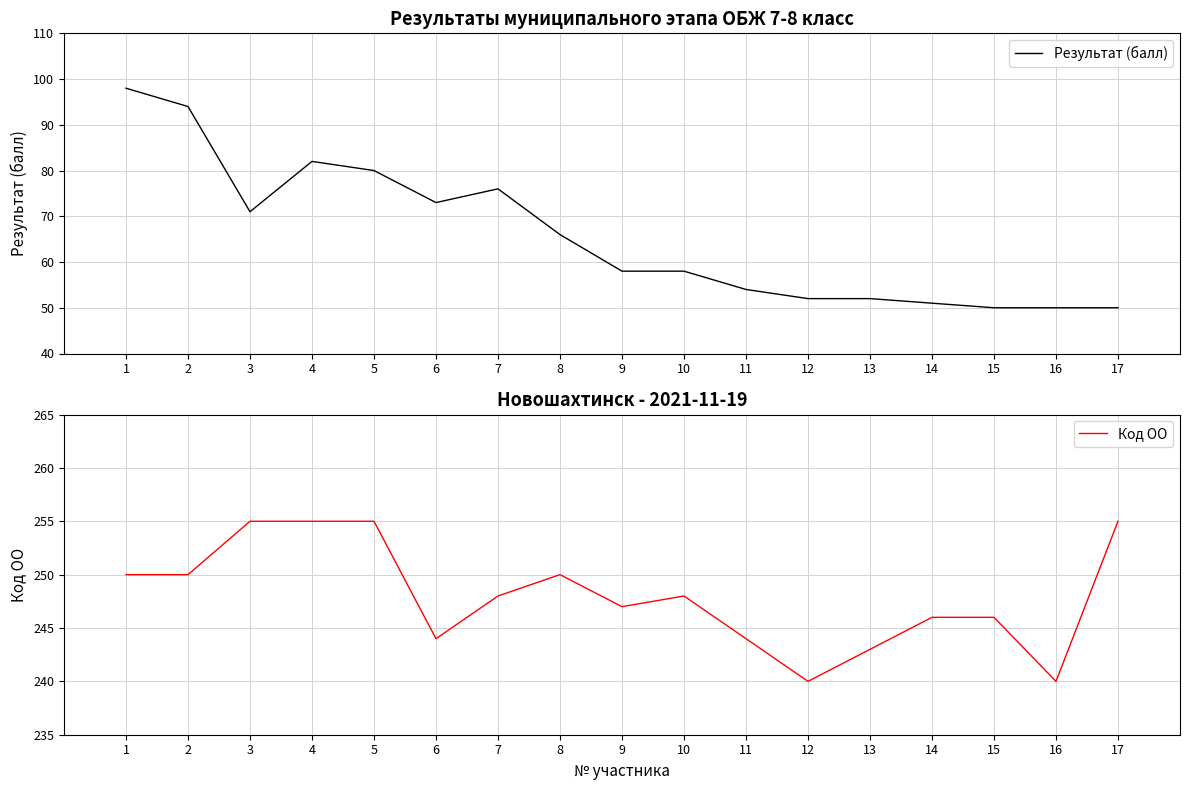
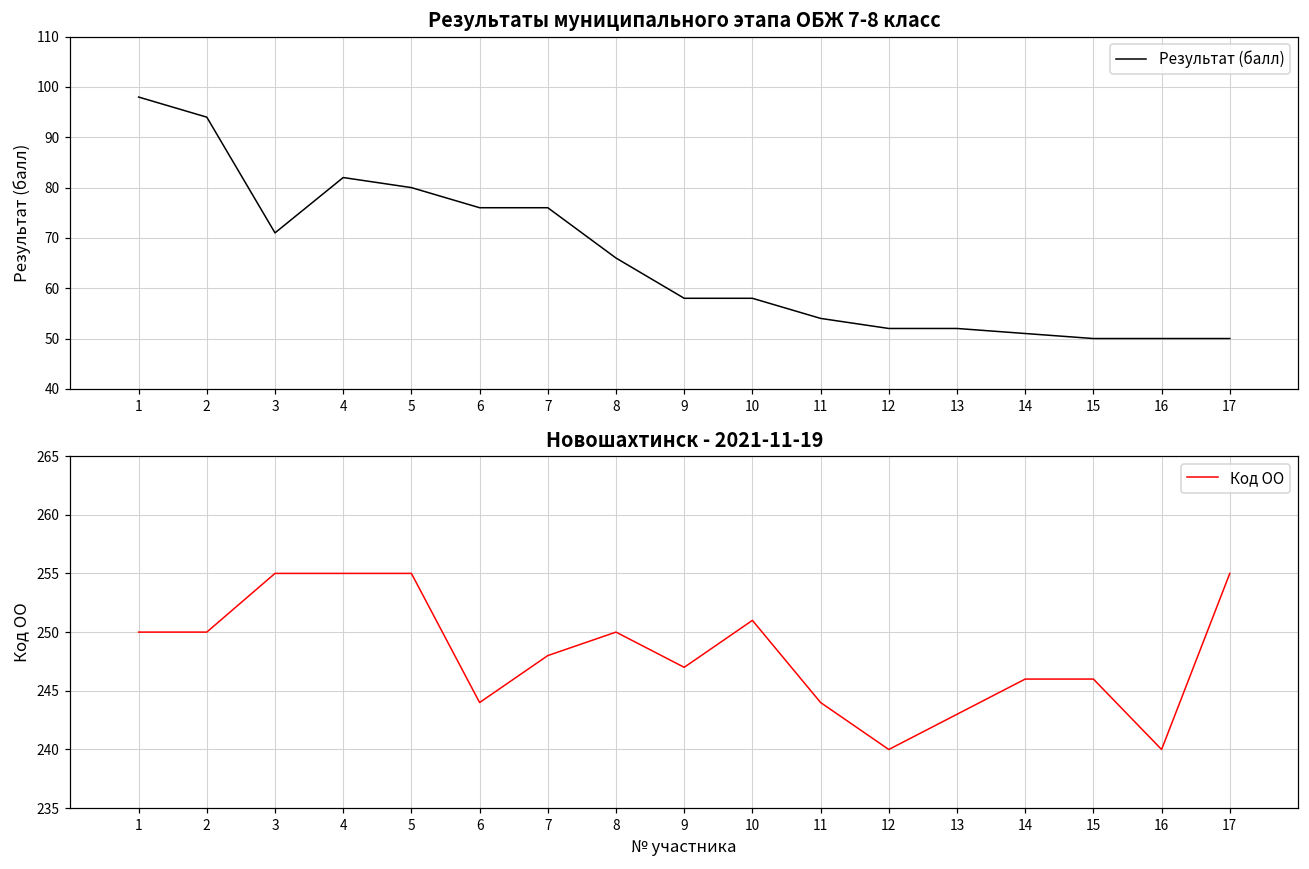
  {
    "Результаты муниципального этапа ОБЖ 7-8 класс": {
      "1": 98,
      "2": 94,
      "3": 71,
      "4": 82,
      "5": 80,
-     "6": 73,
+     "6": 76,
      "7": 76,
      "8": 66,
      "9": 58,
      "10": 58,
      "11": 54,
      "12": 52,
      "13": 52,
      "14": 51,
      "15": 50,
      "16": 50,
      "17": 50
    },
    "Новошахтинск - 2021-11-19": {
      "1": 250,
      "2": 250,
      "3": 255,
      "4": 255,
      "5": 255,
      "6": 244,
      "7": 248,
      "8": 250,
      "9": 247,
-     "10": 248,
+     "10": 251,
      "11": 244,
      "12": 240,
      "13": 243,
      "14": 246,
      "15": 246,
      "16": 240,
      "17": 255
    }
  }
